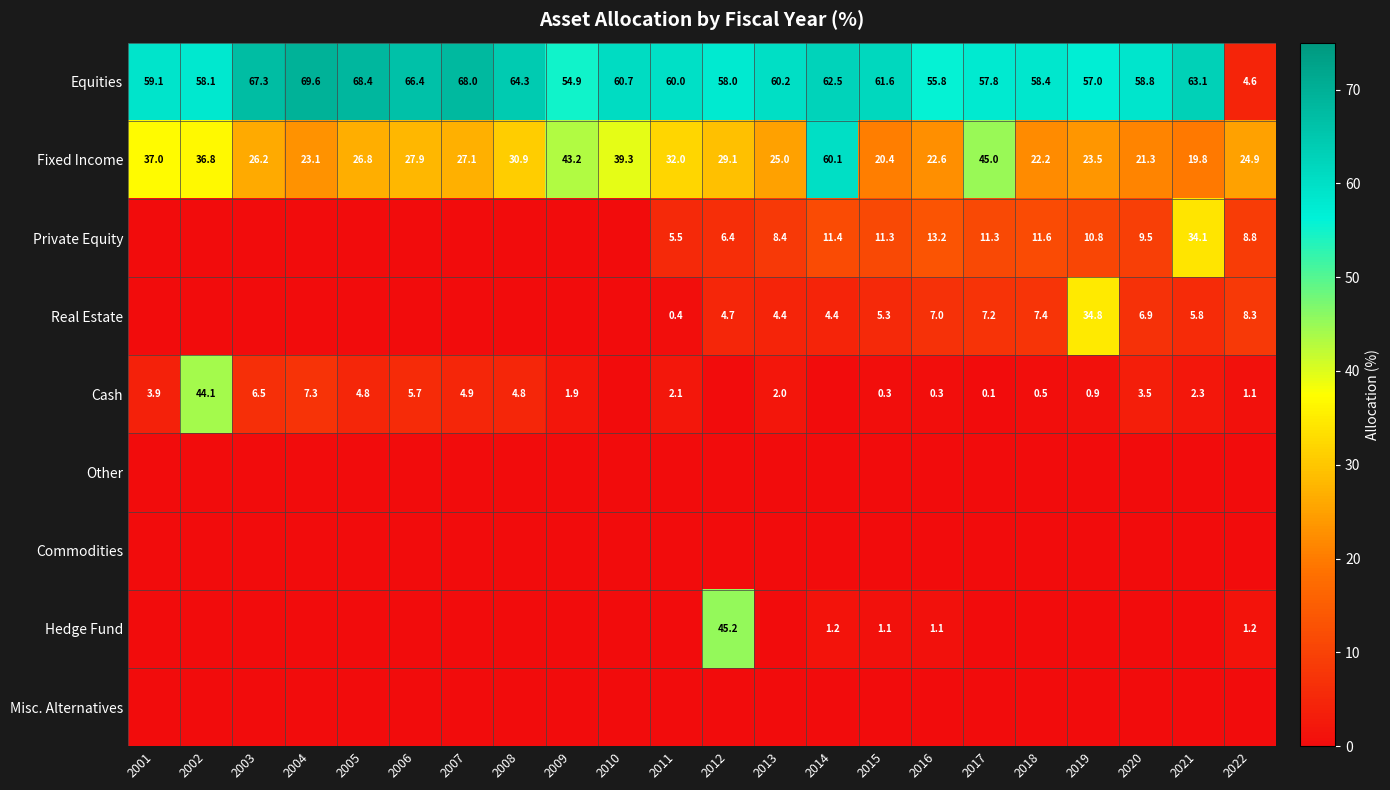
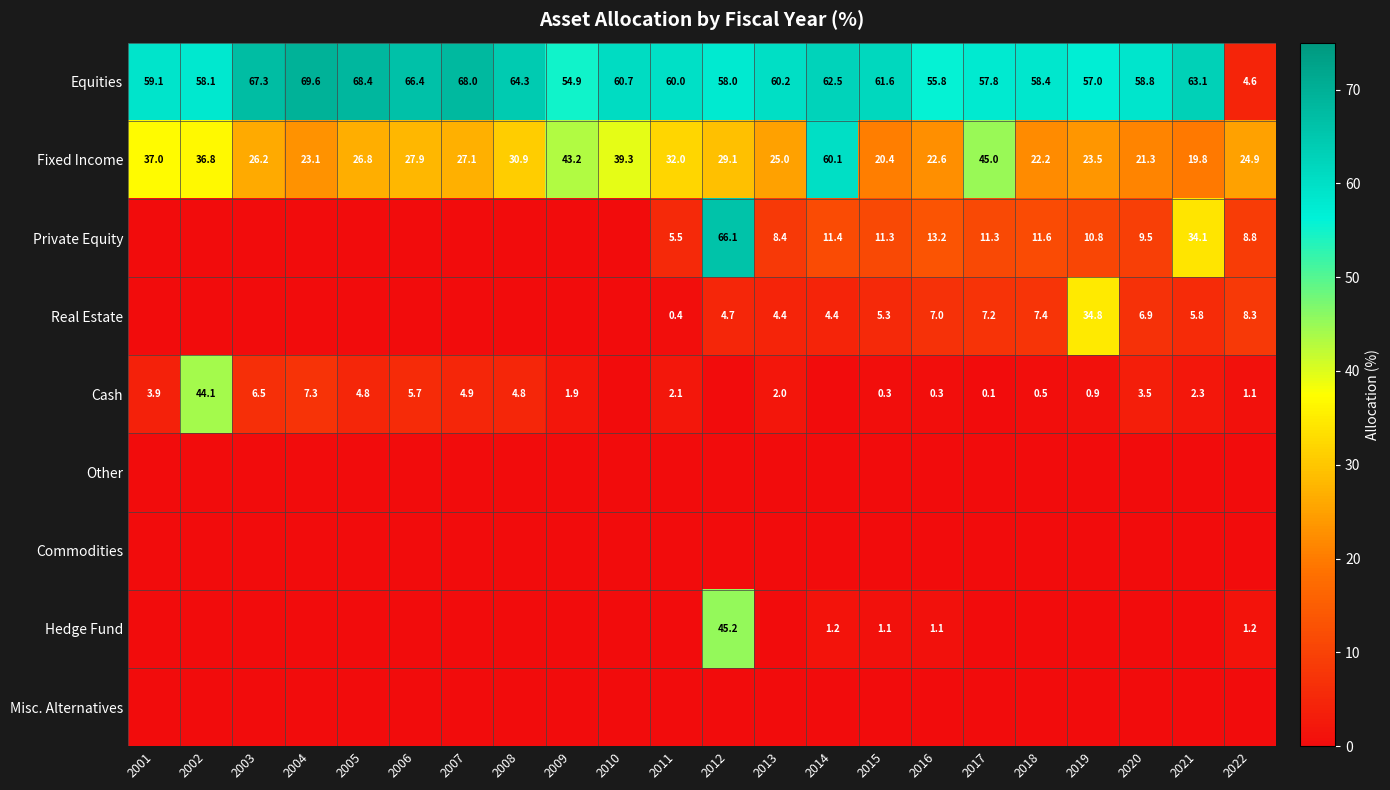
  {
    "Equities": {
      "2001": 59.1,
      "2002": 58.1,
      "2003": 67.3,
      "2004": 69.6,
      "2005": 68.4,
      "2006": 66.4,
      "2007": 68.0,
      "2008": 64.3,
      "2009": 54.9,
      "2010": 60.7,
      "2011": 60.0,
      "2012": 58.0,
      "2013": 60.2,
      "2014": 62.5,
      "2015": 61.6,
      "2016": 55.8,
      "2017": 57.8,
      "2018": 58.4,
      "2019": 57.0,
      "2020": 58.8,
      "2021": 63.1,
      "2022": 4.6
    },
    "Fixed Income": {
      "2001": 37.0,
      "2002": 36.8,
      "2003": 26.2,
      "2004": 23.1,
      "2005": 26.8,
      "2006": 27.9,
      "2007": 27.1,
      "2008": 30.9,
      "2009": 43.2,
      "2010": 39.3,
      "2011": 32.0,
      "2012": 29.1,
      "2013": 25.0,
      "2014": 60.1,
      "2015": 20.4,
      "2016": 22.6,
      "2017": 45.0,
      "2018": 22.2,
      "2019": 23.5,
      "2020": 21.3,
      "2021": 19.8,
      "2022": 24.9
    },
    "Private Equity": {
      "2011": 5.5,
-     "2012": 6.4,
+     "2012": 66.1,
      "2013": 8.4,
      "2014": 11.4,
      "2015": 11.3,
      "2016": 13.2,
      "2017": 11.3,
      "2018": 11.6,
      "2019": 10.8,
      "2020": 9.5,
      "2021": 34.1,
      "2022": 8.8
    },
    "Real Estate": {
      "2011": 0.4,
      "2012": 4.7,
      "2013": 4.4,
      "2014": 4.4,
      "2015": 5.3,
      "2016": 7.0,
      "2017": 7.2,
      "2018": 7.4,
      "2019": 34.8,
      "2020": 6.9,
      "2021": 5.8,
      "2022": 8.3
    },
    "Cash": {
      "2001": 3.9,
      "2002": 44.1,
      "2003": 6.5,
      "2004": 7.3,
      "2005": 4.8,
      "2006": 5.7,
      "2007": 4.9,
      "2008": 4.8,
      "2009": 1.9,
      "2011": 2.1,
      "2013": 2.0,
      "2015": 0.3,
      "2016": 0.3,
      "2017": 0.1,
      "2018": 0.5,
      "2019": 0.9,
      "2020": 3.5,
      "2021": 2.3,
      "2022": 1.1
    },
    "Hedge Fund": {
      "2012": 45.2,
      "2014": 1.2,
      "2015": 1.1,
      "2016": 1.1,
      "2022": 1.2
    }
  }
